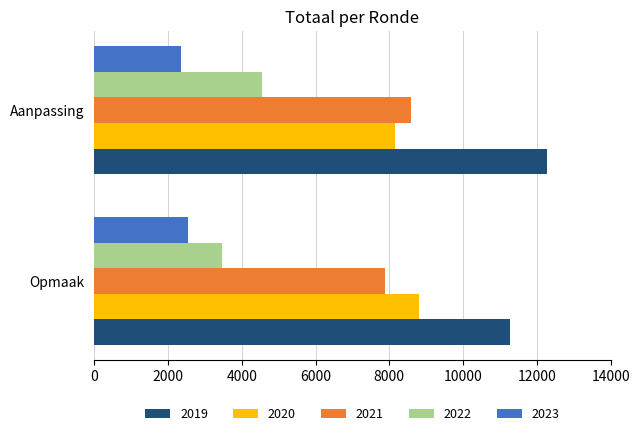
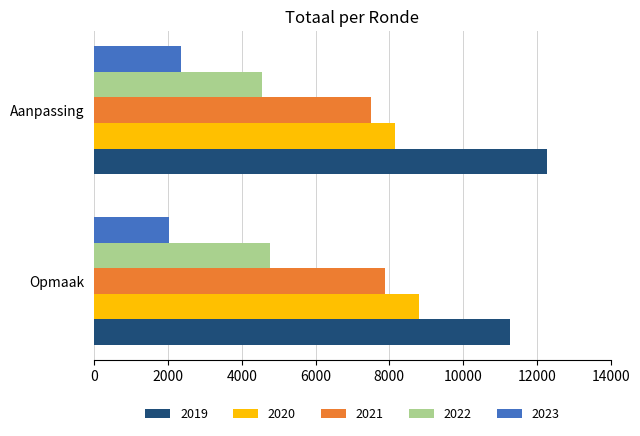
  {
    "2019": {
      "Aanpassing": 12300,
      "Opmaak": 11300
    },
    "2020": {
      "Aanpassing": 8100,
      "Opmaak": 8800
    },
    "2021": {
-     "Aanpassing": 8600,
+     "Aanpassing": 7500,
      "Opmaak": 7900
    },
    "2022": {
      "Aanpassing": 4500,
-     "Opmaak": 3500
+     "Opmaak": 4800
    },
    "2023": {
      "Aanpassing": 2400,
-     "Opmaak": 2500
+     "Opmaak": 2000
    }
  }
